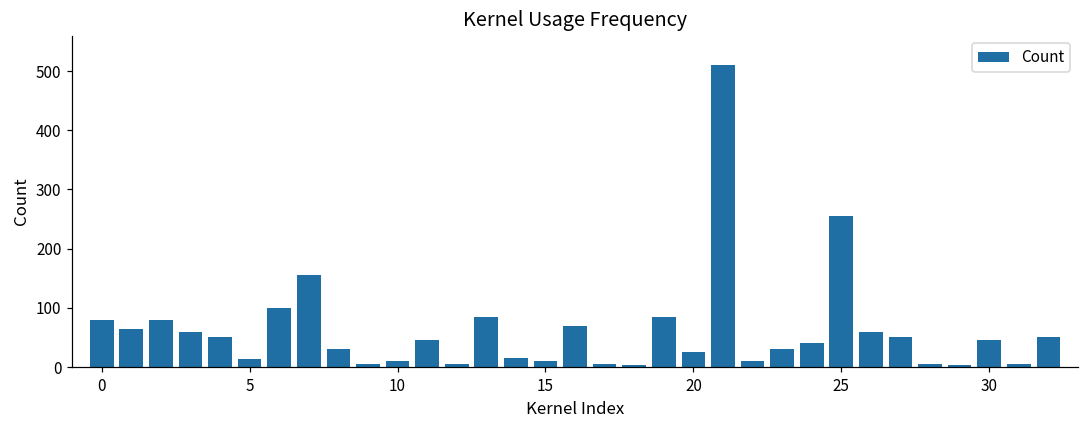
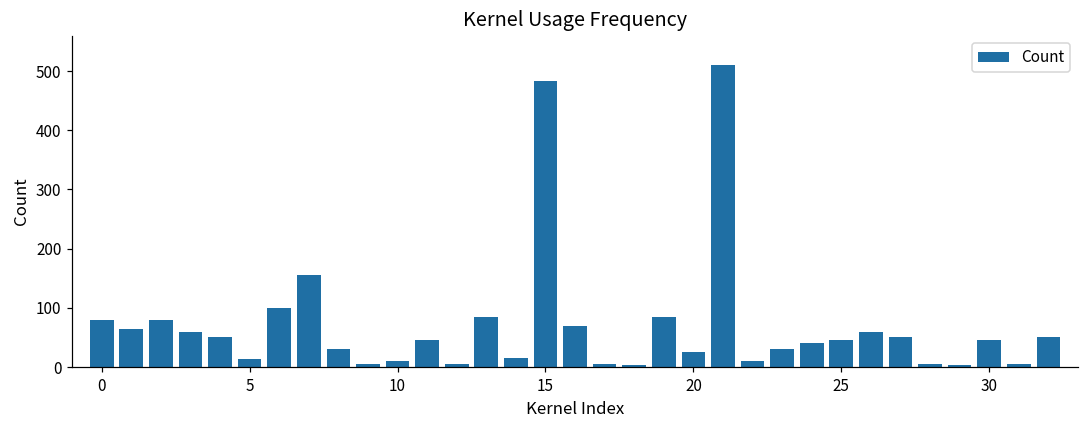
  {
    "0": 80,
    "5": 10,
    "10": 10,
-   "15": 10,
+   "15": 480,
    "20": 30,
-   "25": 260,
+   "25": 50,
    "30": 50
  }
